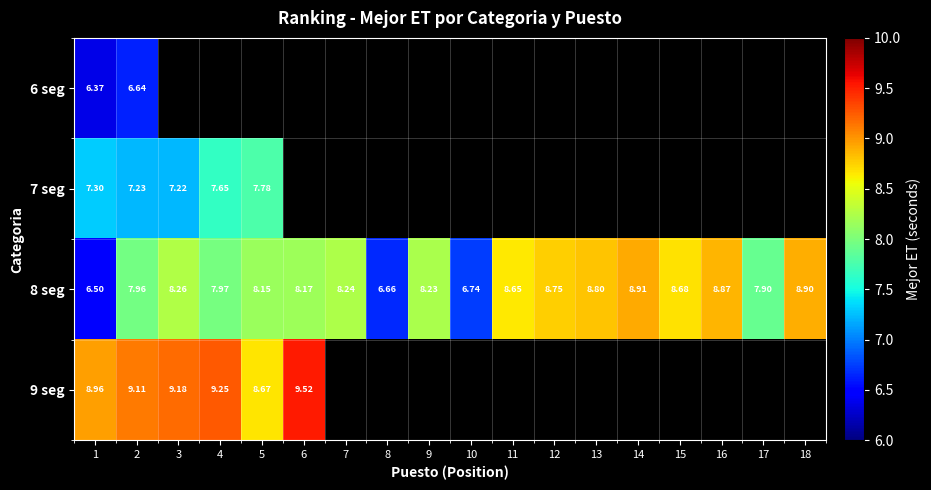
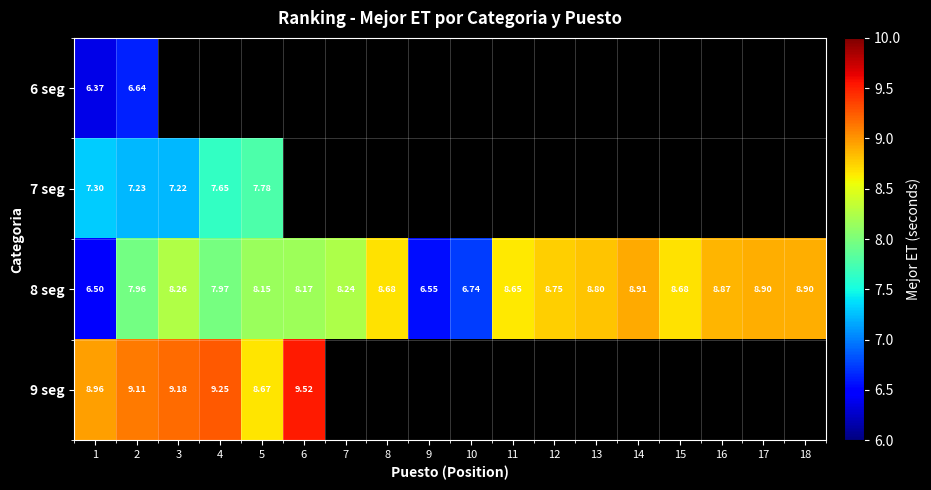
  {
    "6 seg": {
      "1": 6.37,
      "2": 6.64
    },
    "7 seg": {
      "1": 7.30,
      "2": 7.23,
      "3": 7.22,
      "4": 7.65,
      "5": 7.78
    },
    "8 seg": {
      "1": 6.50,
      "2": 7.96,
      "3": 8.26,
      "4": 7.97,
      "5": 8.15,
      "6": 8.17,
      "7": 8.24,
-     "8": 6.66,
-     "9": 8.23,
+     "8": 8.68,
+     "9": 6.55,
      "10": 6.74,
      "11": 8.65,
      "12": 8.75,
      "13": 8.80,
      "14": 8.91,
      "15": 8.68,
      "16": 8.87,
-     "17": 7.90,
+     "17": 8.90,
      "18": 8.90
    },
    "9 seg": {
      "1": 8.96,
      "2": 9.11,
      "3": 9.18,
      "4": 9.25,
      "5": 8.67,
      "6": 9.52
    }
  }
